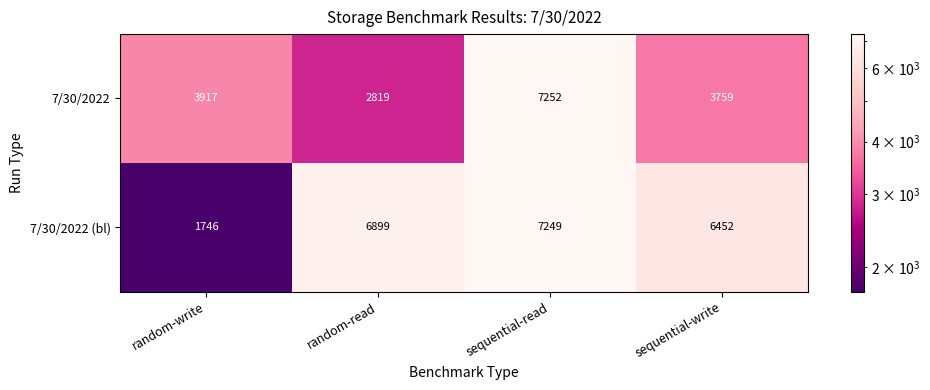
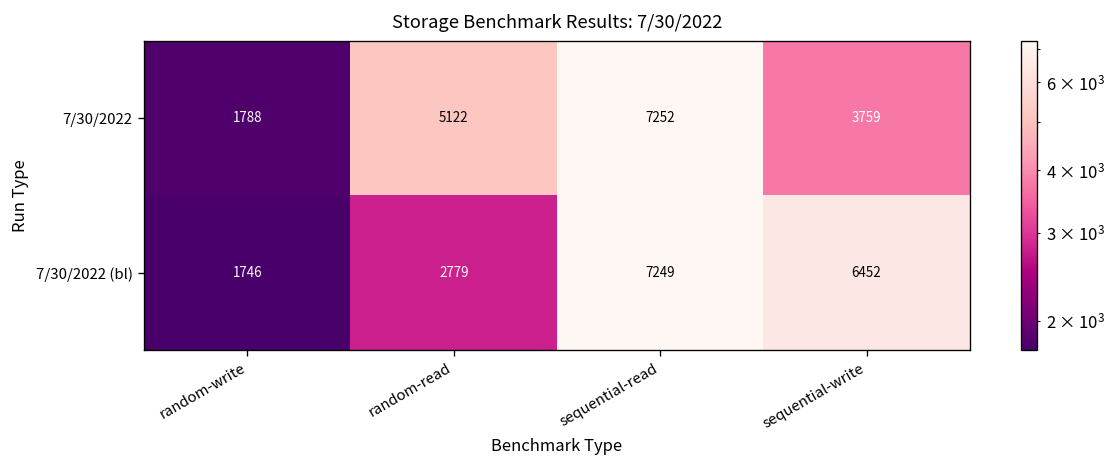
  {
    "7/30/2022": {
-     "random-write": 3917,
-     "random-read": 2819,
+     "random-write": 1788,
+     "random-read": 5122,
      "sequential-read": 7252,
      "sequential-write": 3759
    },
    "7/30/2022 (bl)": {
      "random-write": 1746,
-     "random-read": 6899,
+     "random-read": 2779,
      "sequential-read": 7249,
      "sequential-write": 6452
    }
  }
